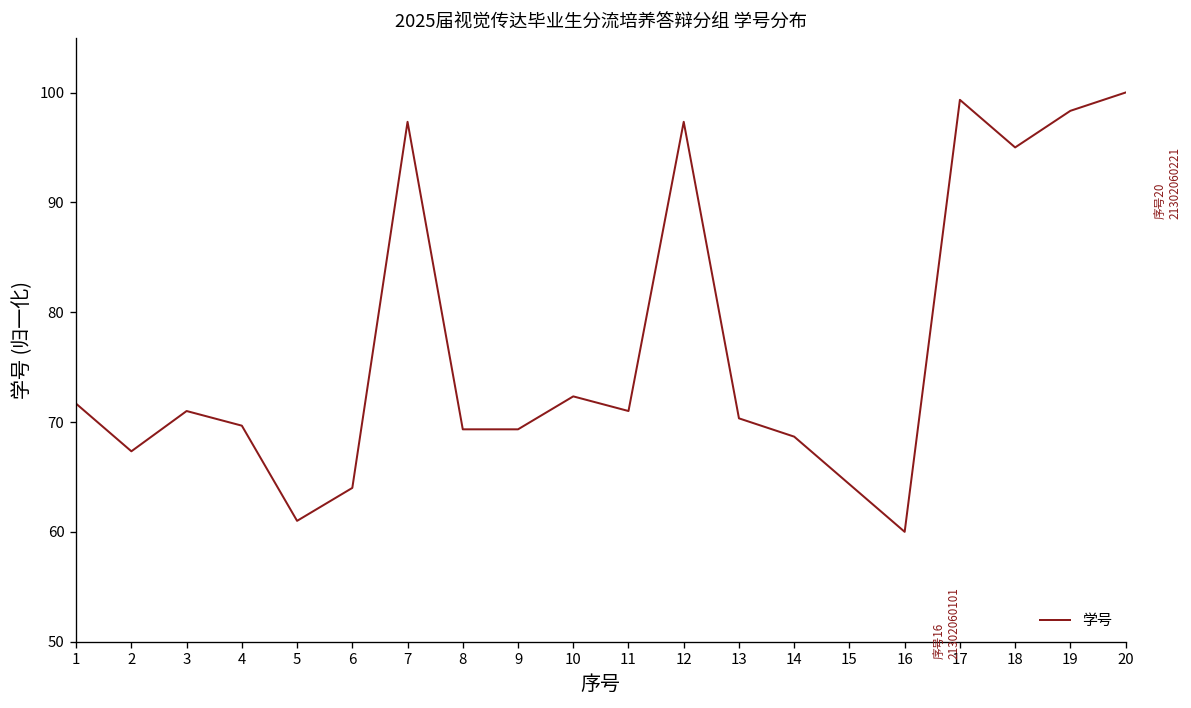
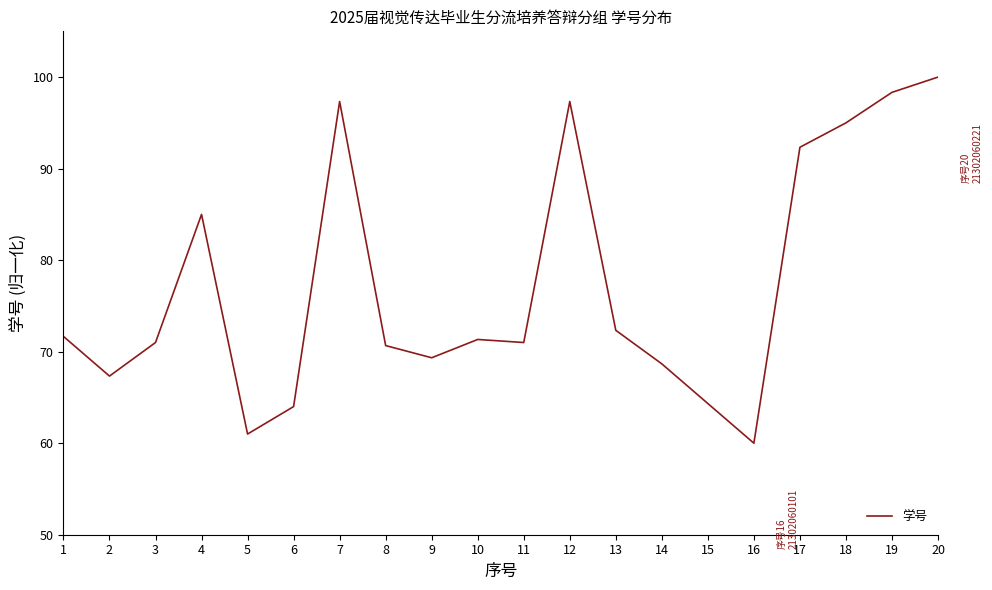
  {
    "1": 72,
    "2": 67,
    "3": 71,
-   "4": 70,
+   "4": 85,
    "5": 61,
    "6": 64,
    "7": 97,
-   "8": 69,
+   "8": 71,
    "9": 69,
-   "10": 72,
+   "10": 71,
    "11": 71,
    "12": 97,
-   "13": 70,
+   "13": 72,
    "14": 69,
    "15": 64,
    "16": 60,
-   "17": 99,
+   "17": 92,
    "18": 95,
    "19": 98,
    "20": 100
  }
